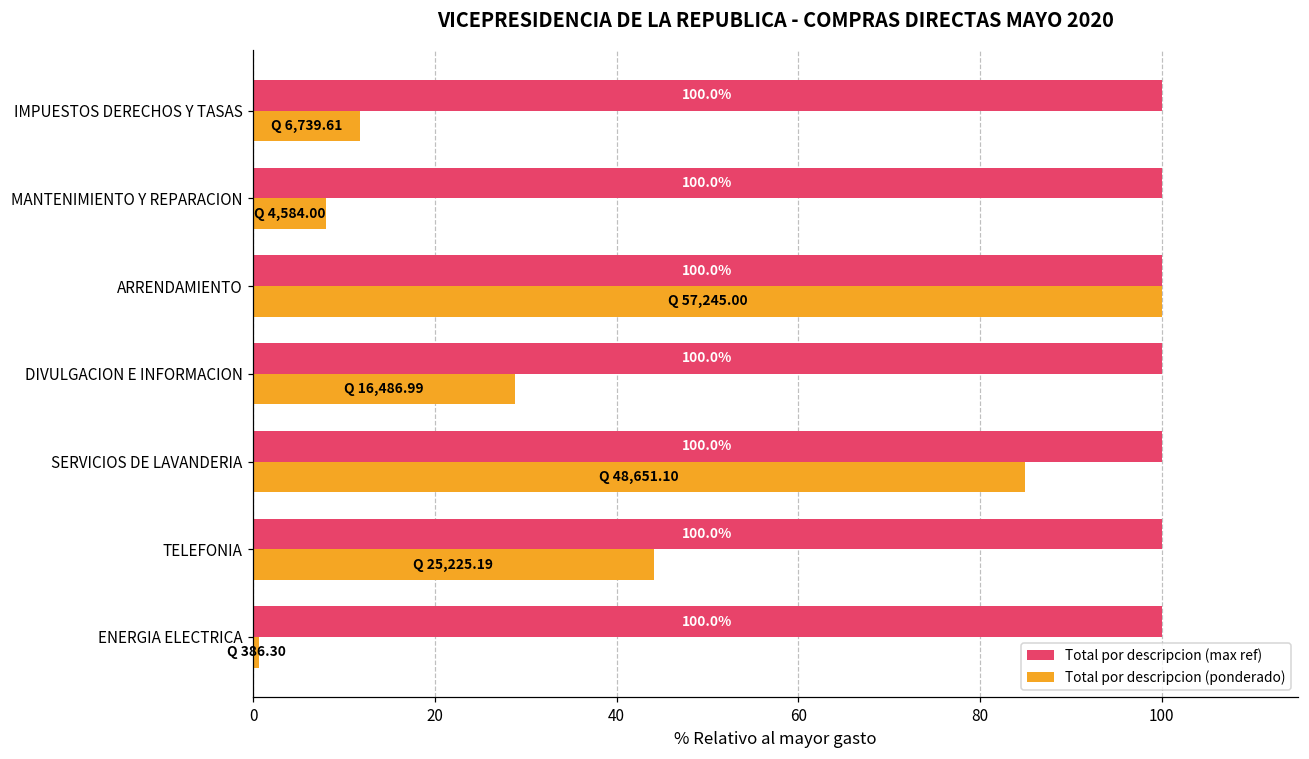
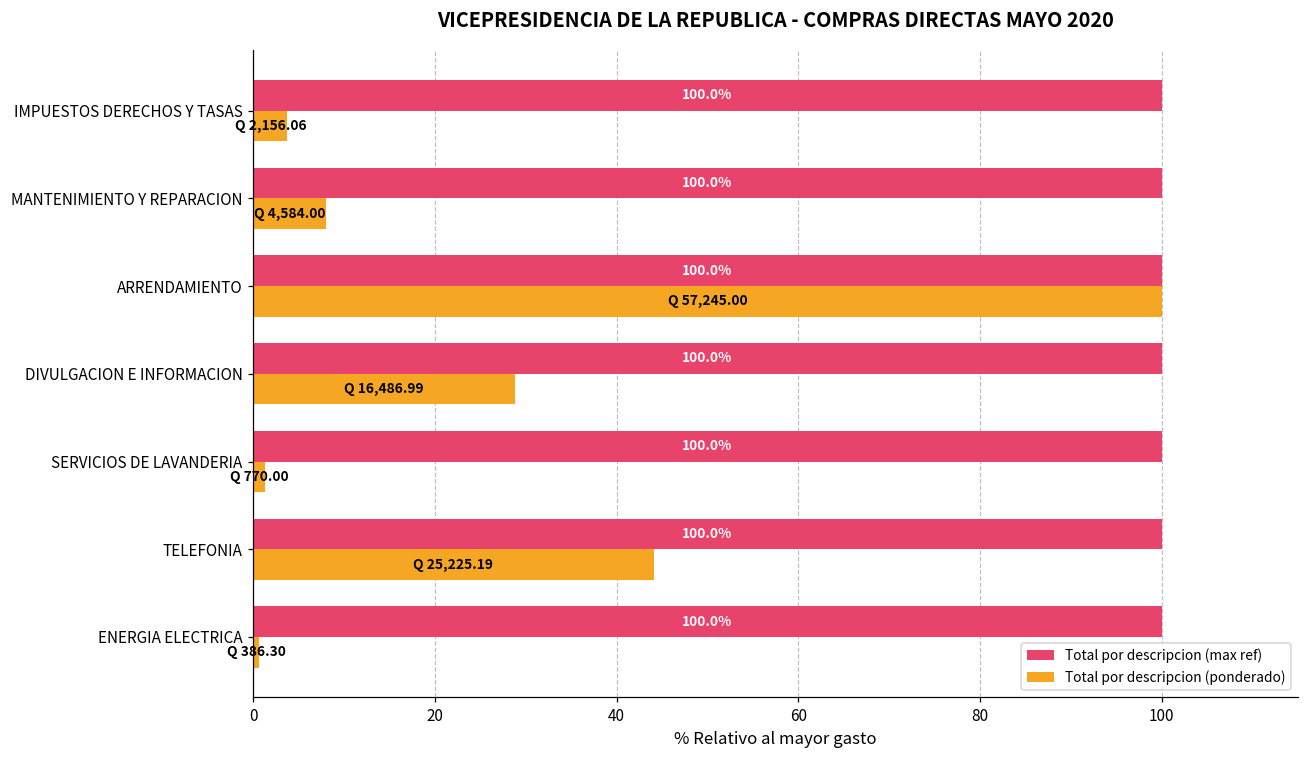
  {
    "Total por descripcion (max ref)": {
      "IMPUESTOS DERECHOS Y TASAS": "100.0%",
      "MANTENIMIENTO Y REPARACION": "100.0%",
      "ARRENDAMIENTO": "100.0%",
      "DIVULGACION E INFORMACION": "100.0%",
      "SERVICIOS DE LAVANDERIA": "100.0%",
      "TELEFONIA": "100.0%",
      "ENERGIA ELECTRICA": "100.0%"
    },
    "Total por descripcion (ponderado)": {
-     "IMPUESTOS DERECHOS Y TASAS": "6,739.61",
-     "SERVICIOS DE LAVANDERIA": "48,651.10"
+     "IMPUESTOS DERECHOS Y TASAS": "2,156.06",
+     "SERVICIOS DE LAVANDERIA": "770.00"
    }
  }
